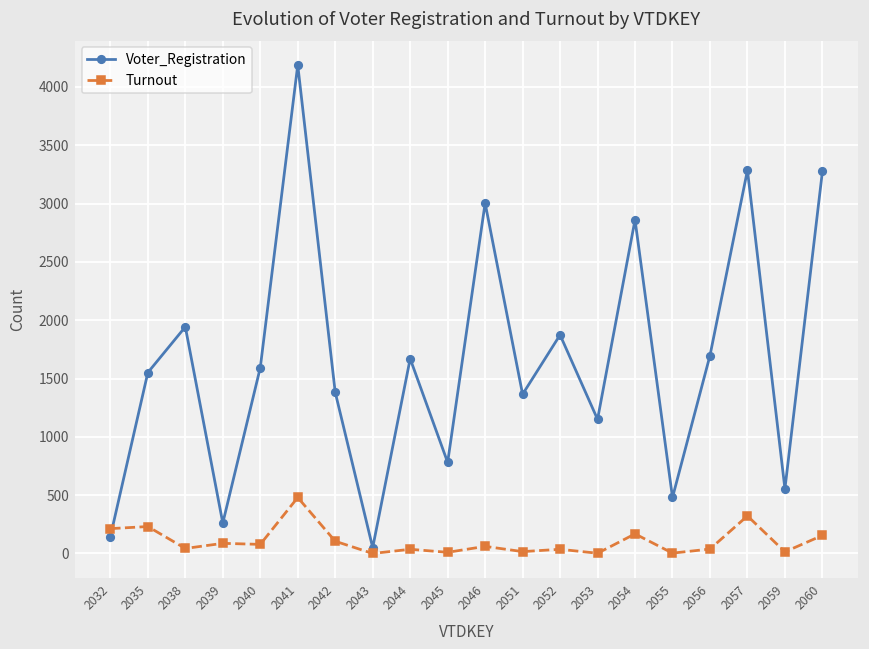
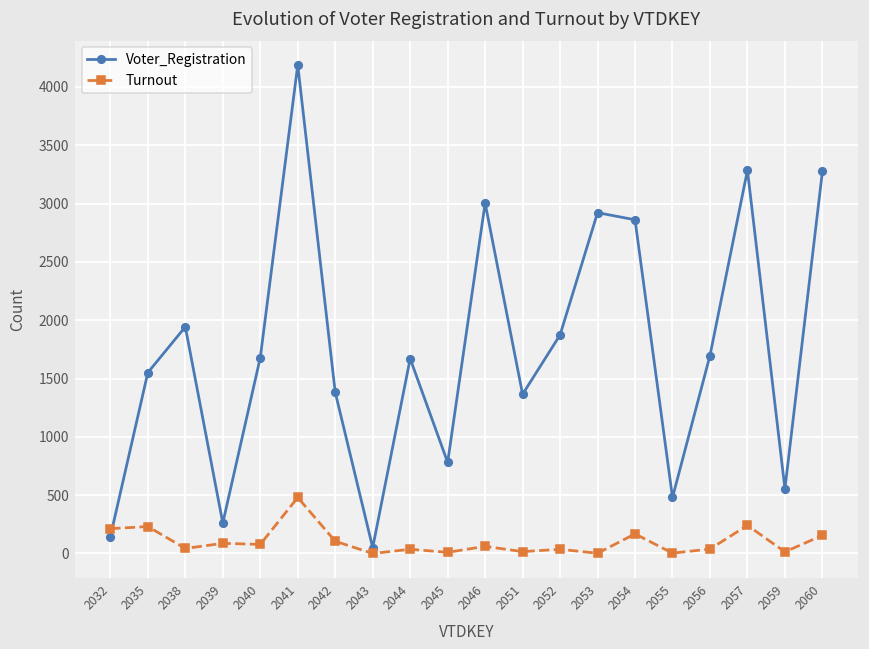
  {
    "Voter_Registration": {
      "2032": 150,
      "2035": 1550,
      "2038": 1940,
      "2039": 260,
-     "2040": 1590,
+     "2040": 1680,
      "2041": 4190,
      "2042": 1380,
      "2043": 50,
      "2044": 1670,
      "2045": 780,
      "2046": 3000,
      "2051": 1370,
      "2052": 1870,
-     "2053": 1150,
+     "2053": 2920,
      "2054": 2860,
      "2055": 480,
      "2056": 1700,
      "2057": 3290,
      "2059": 550,
      "2060": 3280
    },
    "Turnout": {
      "2032": 210,
      "2035": 230,
      "2038": 40,
      "2039": 90,
      "2040": 80,
      "2041": 480,
      "2042": 110,
      "2043": 0,
      "2044": 40,
      "2045": 10,
      "2046": 60,
      "2051": 20,
      "2052": 40,
      "2053": 0,
      "2054": 170,
      "2055": 0,
      "2056": 40,
-     "2057": 320,
+     "2057": 240,
      "2059": 10,
      "2060": 160
    }
  }
